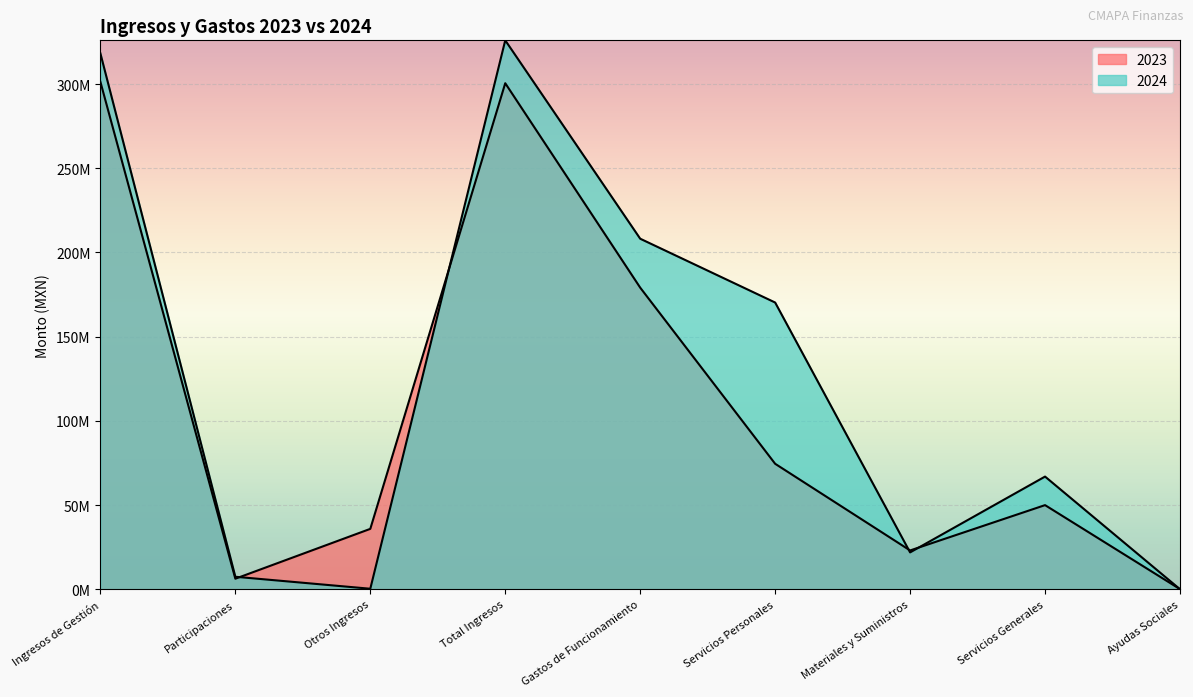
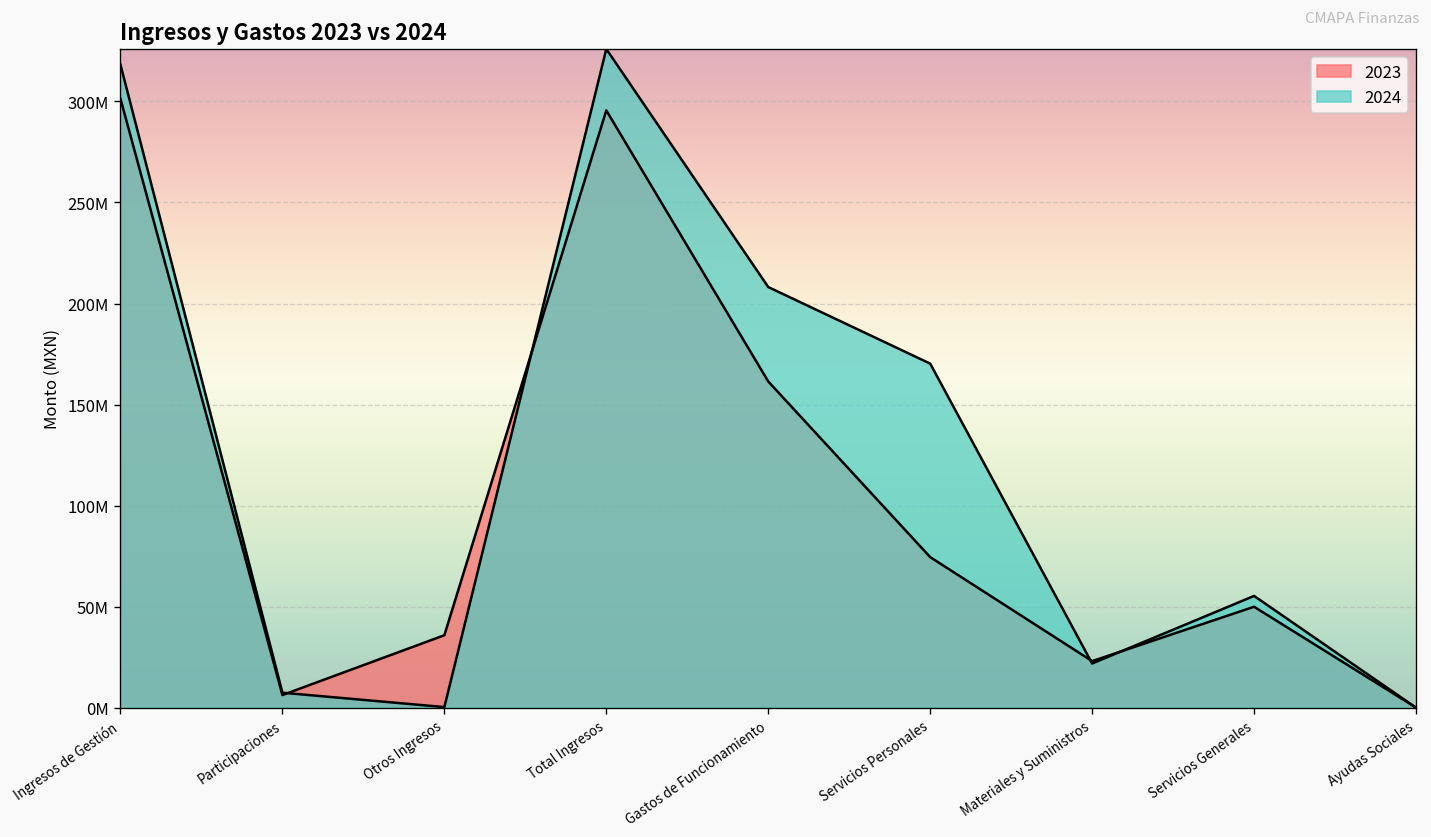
  {
    "2023": {
      "Ingresos de Gestión": 301000000,
      "Otros Ingresos": 36000000,
-     "Total Ingresos": 300000000,
-     "Gastos de Funcionamiento": 179000000,
+     "Total Ingresos": 296000000,
+     "Gastos de Funcionamiento": 161000000,
      "Servicios Personales": 75000000,
      "Servicios Generales": 50000000
    },
    "2024": {
      "Ingresos de Gestión": 318000000,
      "Otros Ingresos": 0,
      "Total Ingresos": 326000000,
      "Gastos de Funcionamiento": 208000000,
      "Servicios Personales": 170000000,
-     "Servicios Generales": 67000000
+     "Servicios Generales": 55000000
    }
  }
